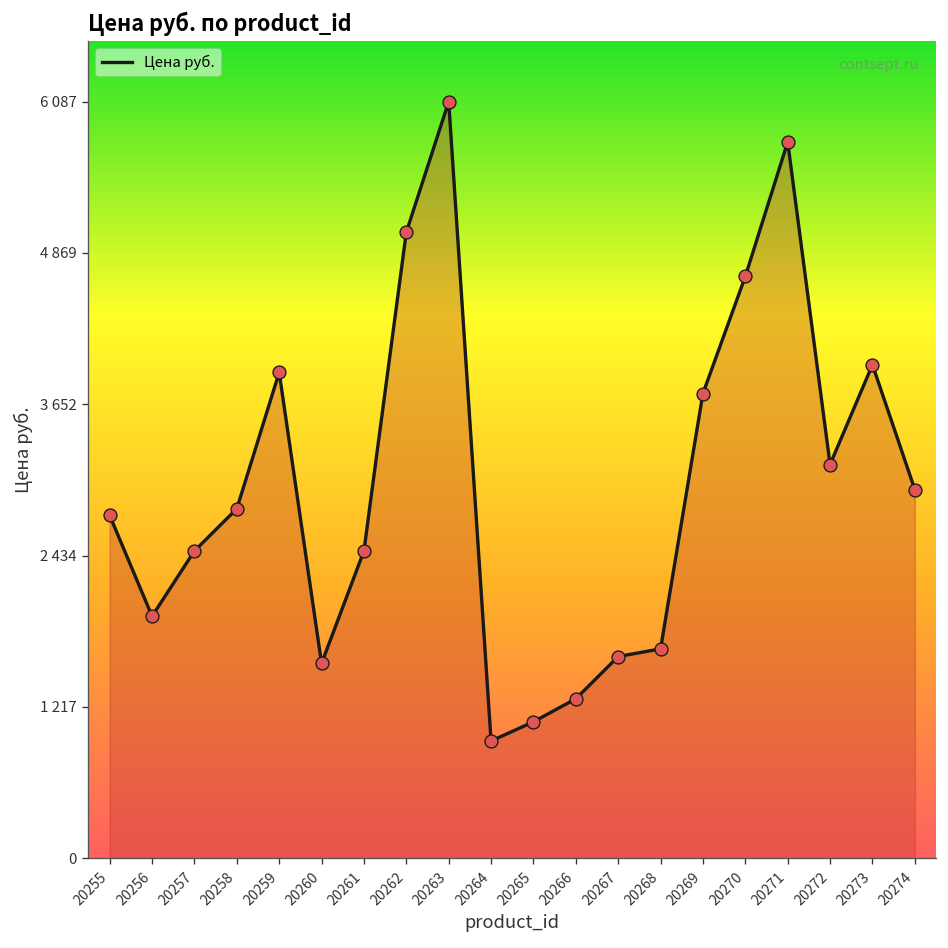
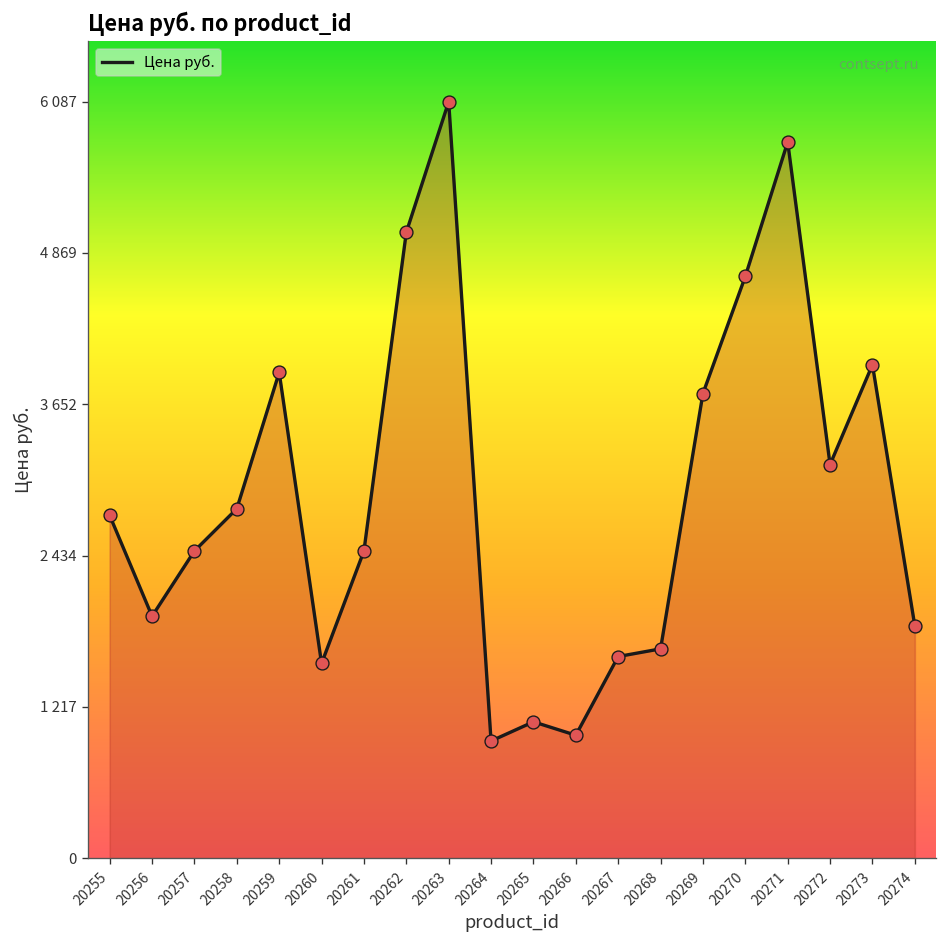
  {
    "20255": 2760,
    "20256": 1950,
    "20257": 2470,
    "20258": 2810,
    "20259": 3910,
    "20260": 1570,
    "20261": 2470,
    "20262": 5040,
    "20263": 6090,
    "20264": 940,
    "20265": 1100,
-   "20266": 1280,
+   "20266": 990,
    "20267": 1620,
    "20268": 1680,
    "20269": 3740,
    "20270": 4680,
    "20271": 5760,
    "20272": 3170,
    "20273": 3970,
-   "20274": 2970
+   "20274": 1870
  }
